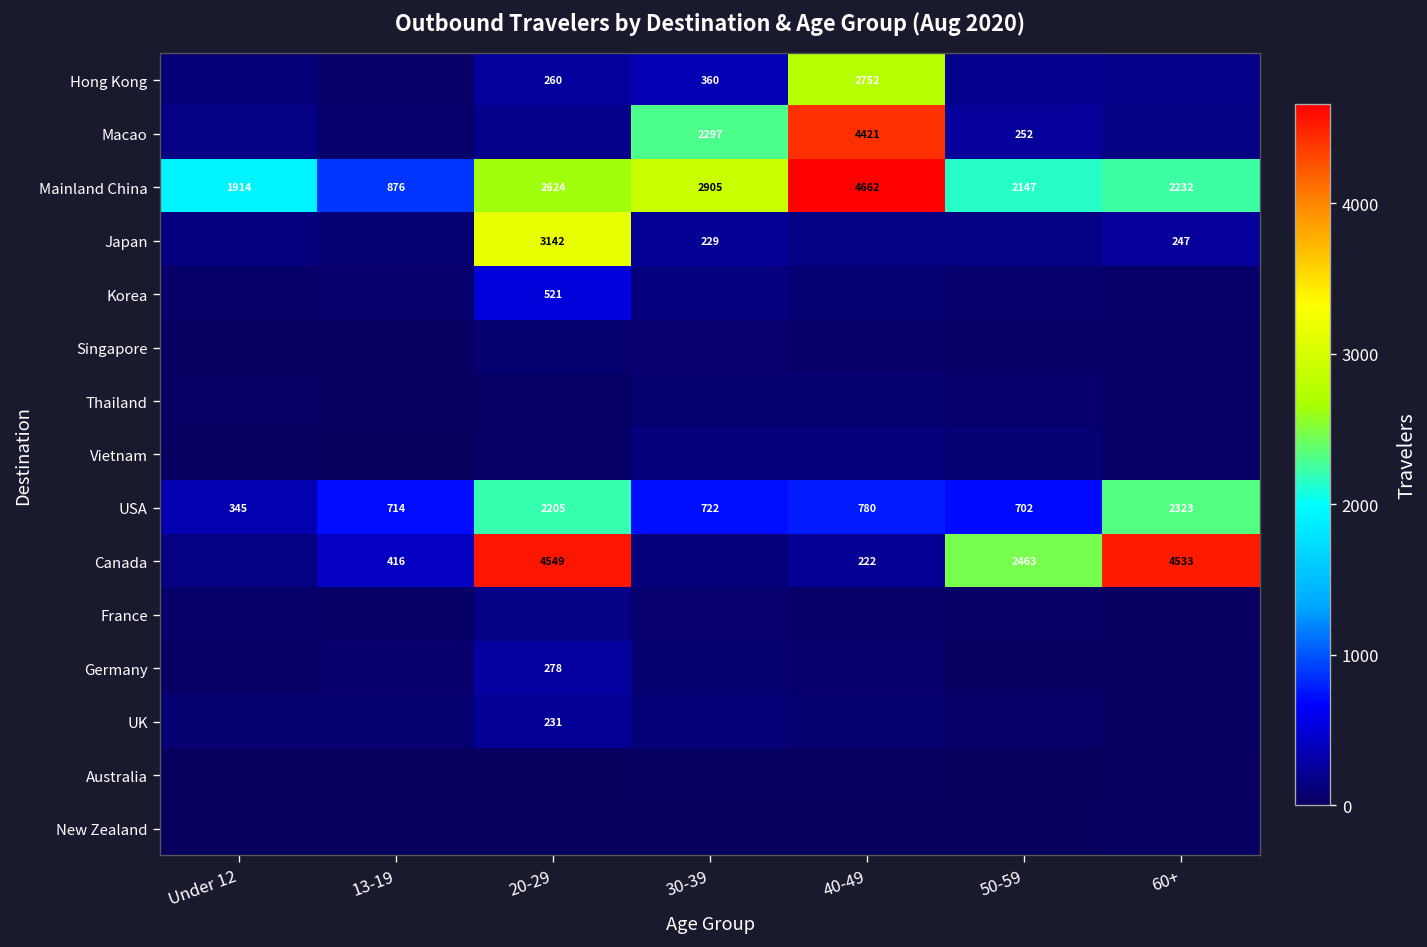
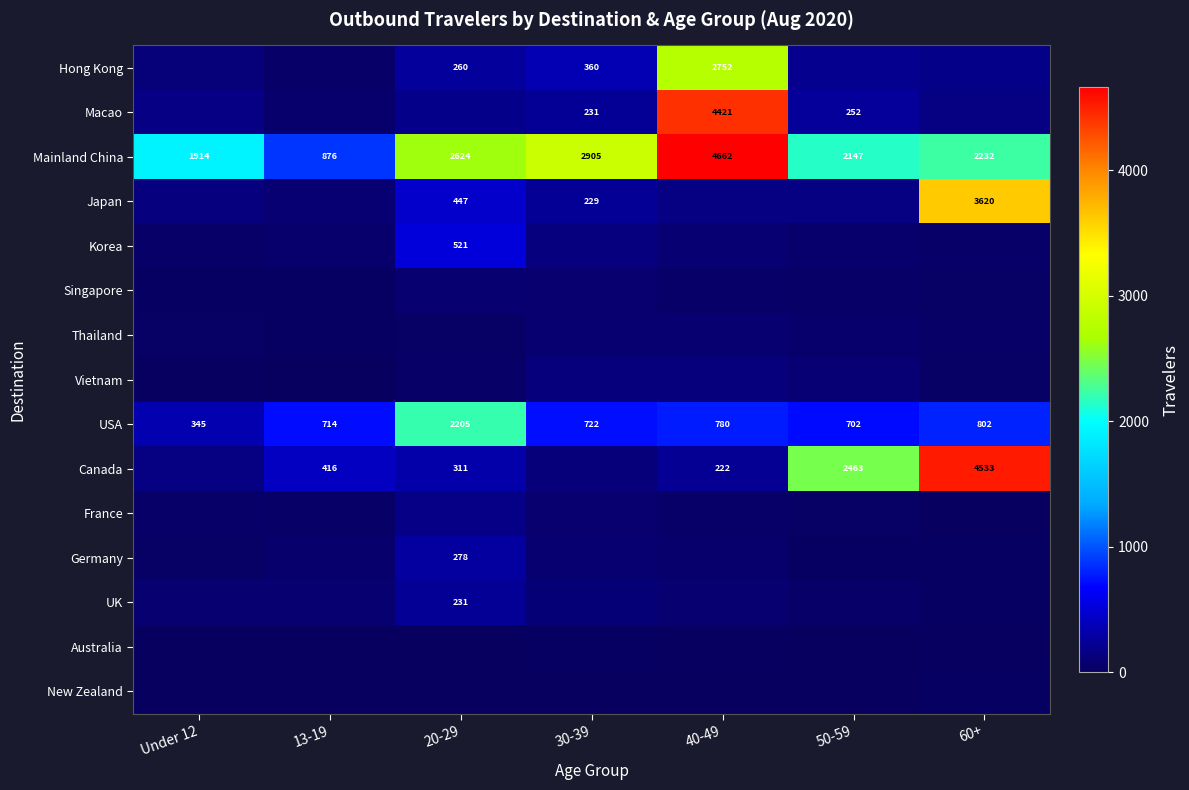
  {
    "Hong Kong": {
      "20-29": 260,
      "30-39": 360,
      "40-49": 2752
    },
    "Macao": {
-     "30-39": 2297,
+     "30-39": 231,
      "40-49": 4421,
      "50-59": 252
    },
    "Mainland China": {
      "Under 12": 1914,
      "13-19": 876,
      "20-29": 2624,
      "30-39": 2905,
      "40-49": 4662,
      "50-59": 2147,
      "60+": 2232
    },
    "Japan": {
-     "20-29": 3142,
+     "20-29": 447,
      "30-39": 229,
-     "60+": 247
+     "60+": 3620
    },
    "Korea": {
      "20-29": 521
    },
    "USA": {
      "Under 12": 345,
      "13-19": 714,
      "20-29": 2205,
      "30-39": 722,
      "40-49": 780,
      "50-59": 702,
-     "60+": 2323
+     "60+": 802
    },
    "Canada": {
      "13-19": 416,
-     "20-29": 4549,
+     "20-29": 311,
      "40-49": 222,
      "50-59": 2463,
      "60+": 4533
    },
    "Germany": {
      "20-29": 278
    },
    "UK": {
      "20-29": 231
    }
  }
